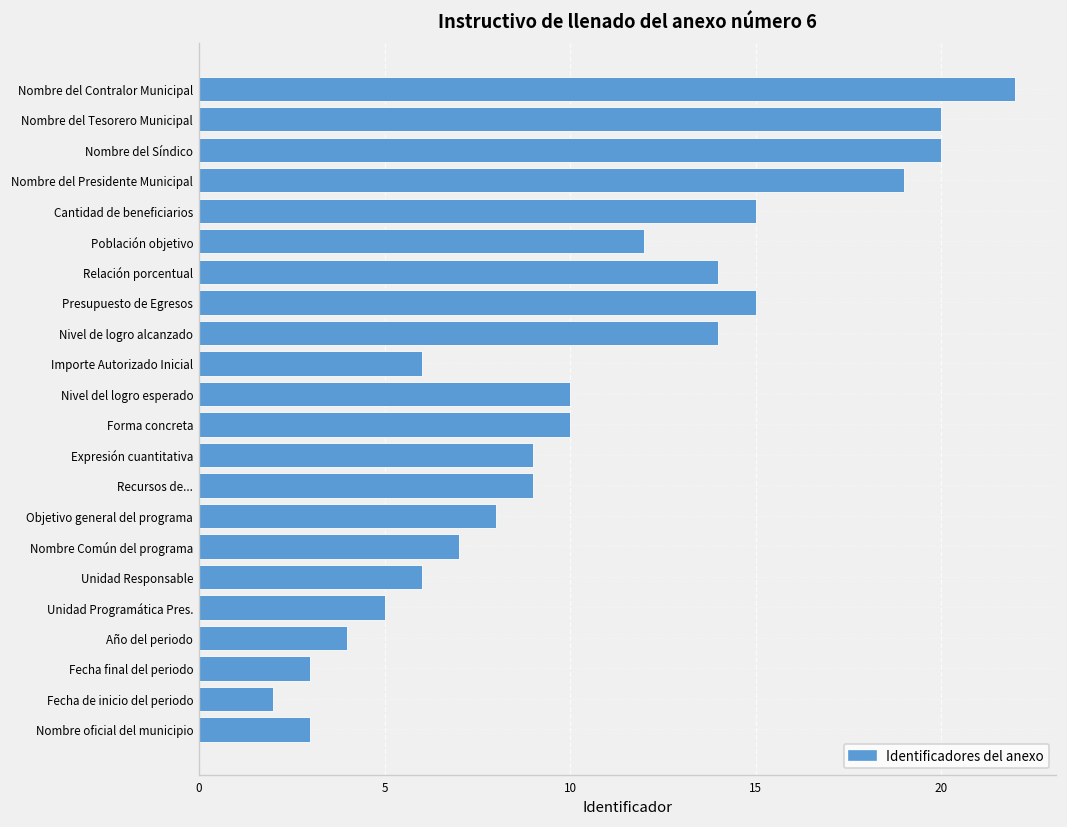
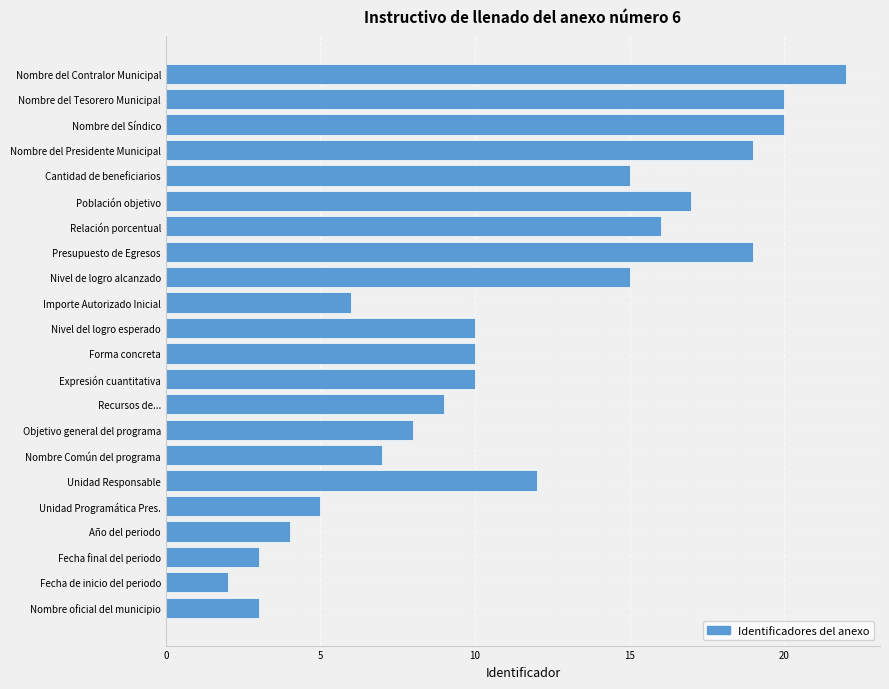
  {
    "Nombre del Contralor Municipal": 22,
    "Nombre del Tesorero Municipal": 20,
    "Nombre del Síndico": 20,
    "Nombre del Presidente Municipal": 19,
    "Cantidad de beneficiarios": 15,
-   "Población objetivo": 12,
-   "Relación porcentual": 14,
-   "Presupuesto de Egresos": 15,
-   "Nivel de logro alcanzado": 14,
+   "Población objetivo": 17,
+   "Relación porcentual": 16,
+   "Presupuesto de Egresos": 19,
+   "Nivel de logro alcanzado": 15,
    "Importe Autorizado Inicial": 6,
    "Nivel del logro esperado": 10,
    "Forma concreta": 10,
-   "Expresión cuantitativa": 9,
+   "Expresión cuantitativa": 10,
    "Recursos de...": 9,
    "Objetivo general del programa": 8,
    "Nombre Común del programa": 7,
-   "Unidad Responsable": 6,
+   "Unidad Responsable": 12,
    "Unidad Programática Pres.": 5,
    "Año del periodo": 4,
    "Fecha final del periodo": 3,
    "Fecha de inicio del periodo": 2,
    "Nombre oficial del municipio": 3
  }
